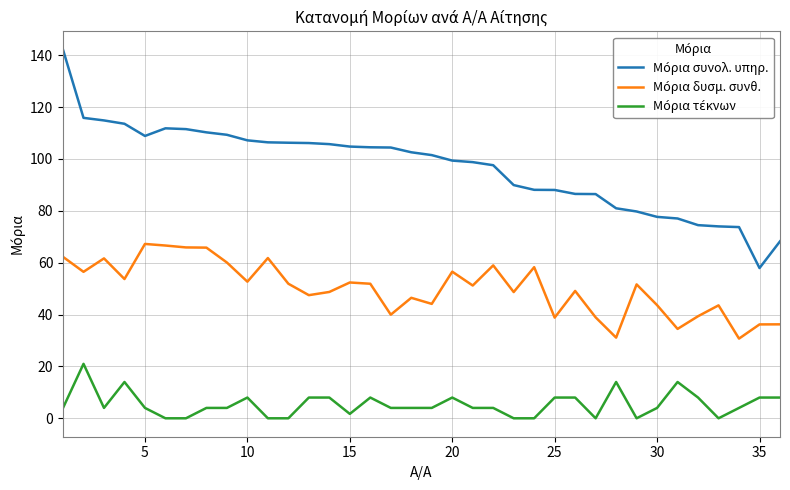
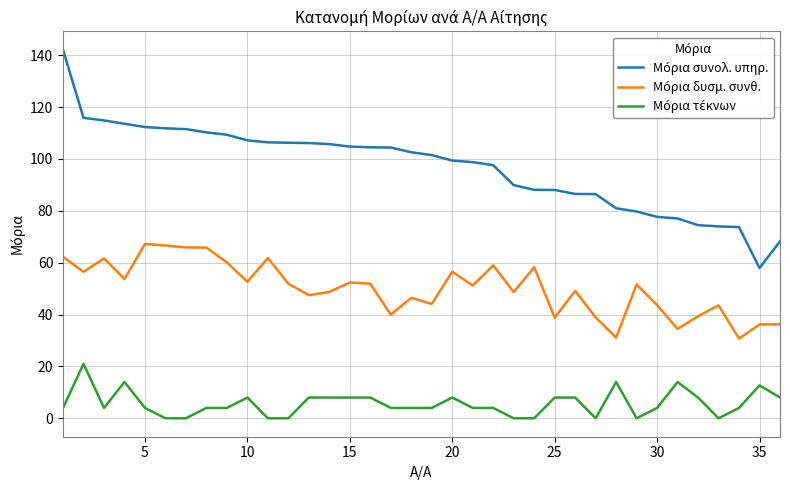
  {
    "Μόρια συνολ. υπηρ.": {
-     "5": 109,
+     "5": 112,
      "10": 107,
      "15": 105,
      "20": 99,
      "25": 88,
      "30": 78,
      "35": 58
    },
    "Μόρια δυσμ. συνθ.": {
      "5": 67,
      "10": 53,
      "15": 52,
      "20": 57,
      "25": 39,
      "30": 44,
      "35": 36
    },
    "Μόρια τέκνων": {
      "5": 4,
      "10": 8,
-     "15": 2,
+     "15": 8,
      "20": 8,
      "25": 8,
      "30": 4,
-     "35": 8
+     "35": 13
    }
  }
